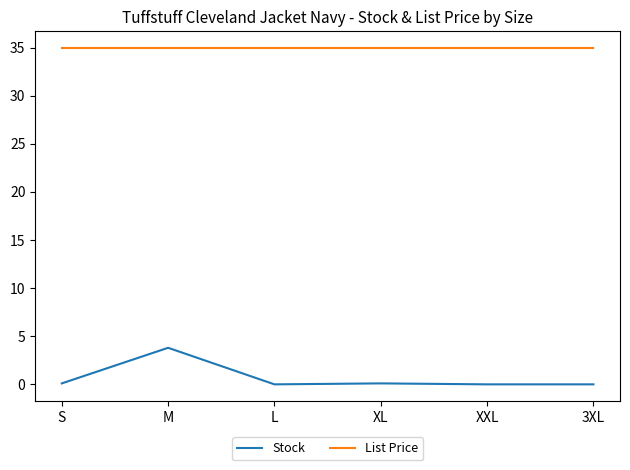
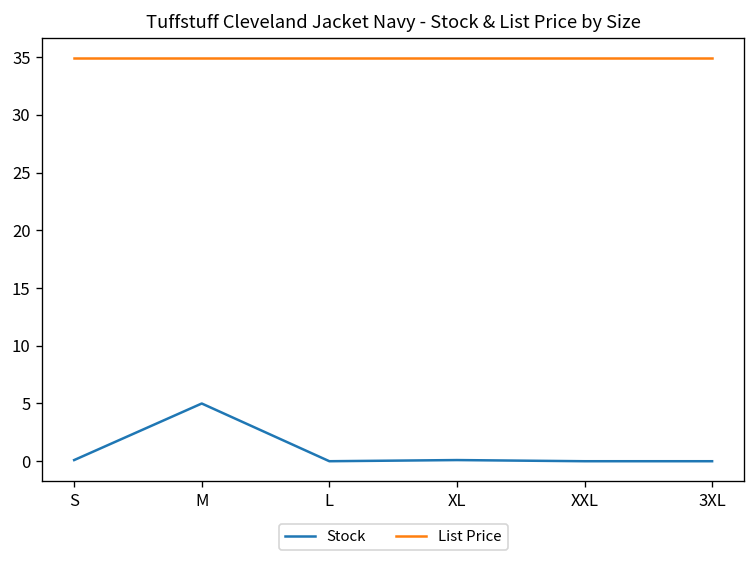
  {
    "Stock": {
      "S": 0,
-     "M": 4,
+     "M": 5,
      "L": 0,
      "XL": 0,
      "XXL": 0,
      "3XL": 0
    },
    "List Price": {
      "S": 35,
      "M": 35,
      "L": 35,
      "XL": 35,
      "XXL": 35,
      "3XL": 35
    }
  }
